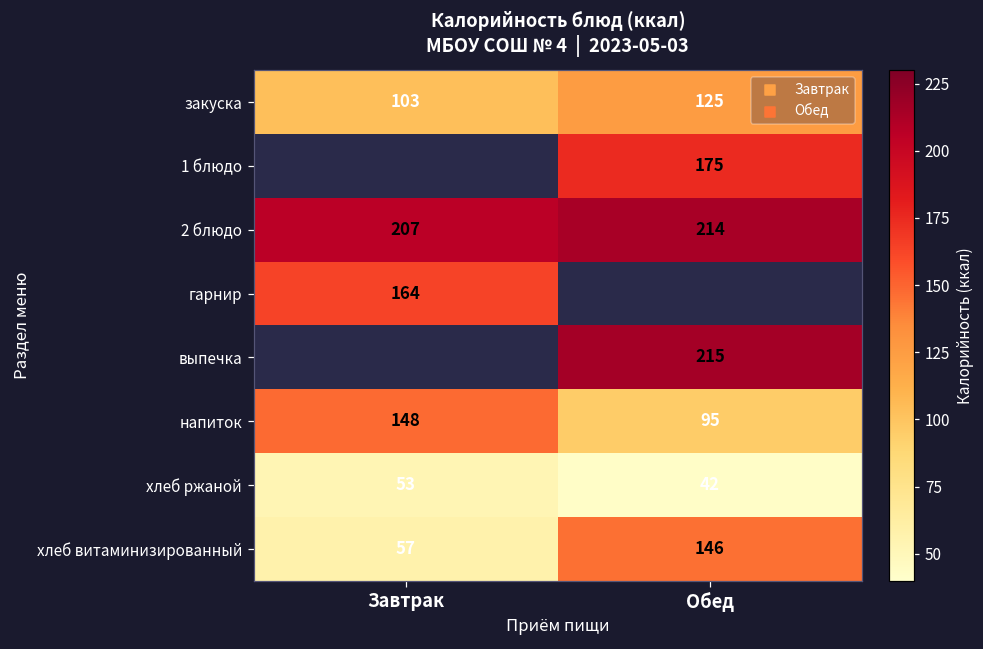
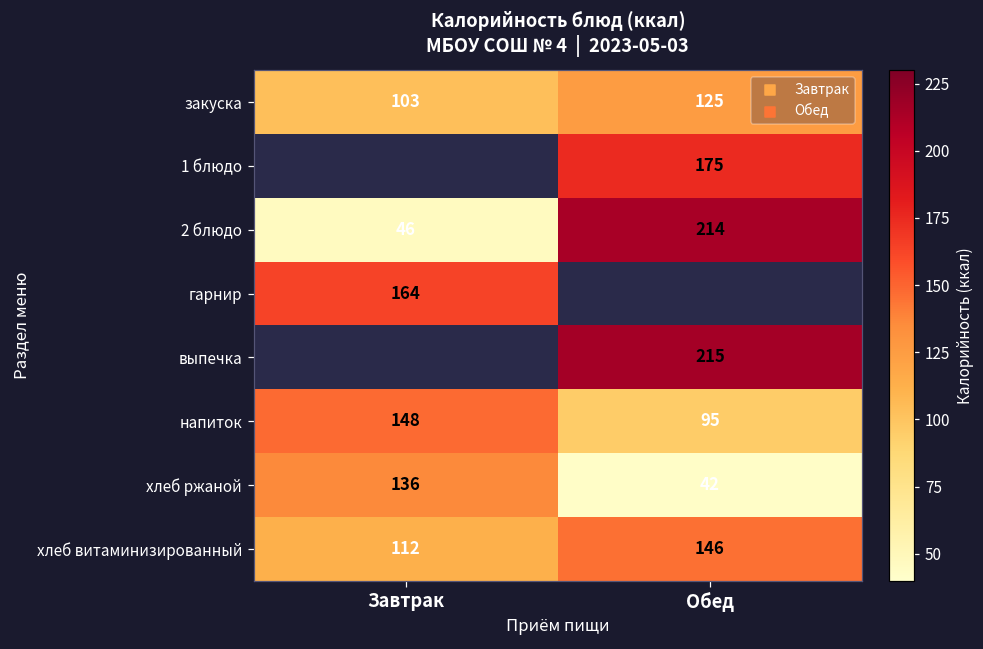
  {
    "закуска": {
      "Завтрак": 103,
      "Обед": 125
    },
    "1 блюдо": {
      "Обед": 175
    },
    "2 блюдо": {
-     "Завтрак": 207,
+     "Завтрак": 46,
      "Обед": 214
    },
    "гарнир": {
      "Завтрак": 164
    },
    "выпечка": {
      "Обед": 215
    },
    "напиток": {
      "Завтрак": 148,
      "Обед": 95
    },
    "хлеб ржаной": {
-     "Завтрак": 53,
+     "Завтрак": 136,
      "Обед": 42
    },
    "хлеб витаминизированный": {
-     "Завтрак": 57,
+     "Завтрак": 112,
      "Обед": 146
    }
  }
